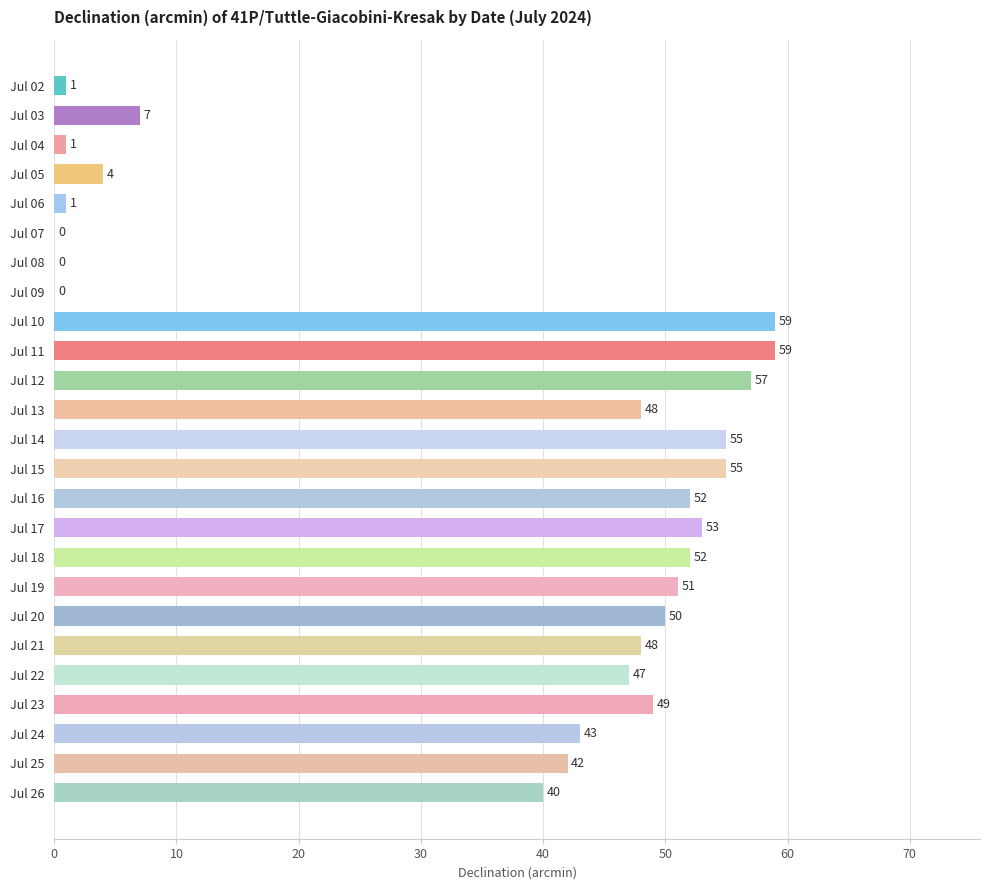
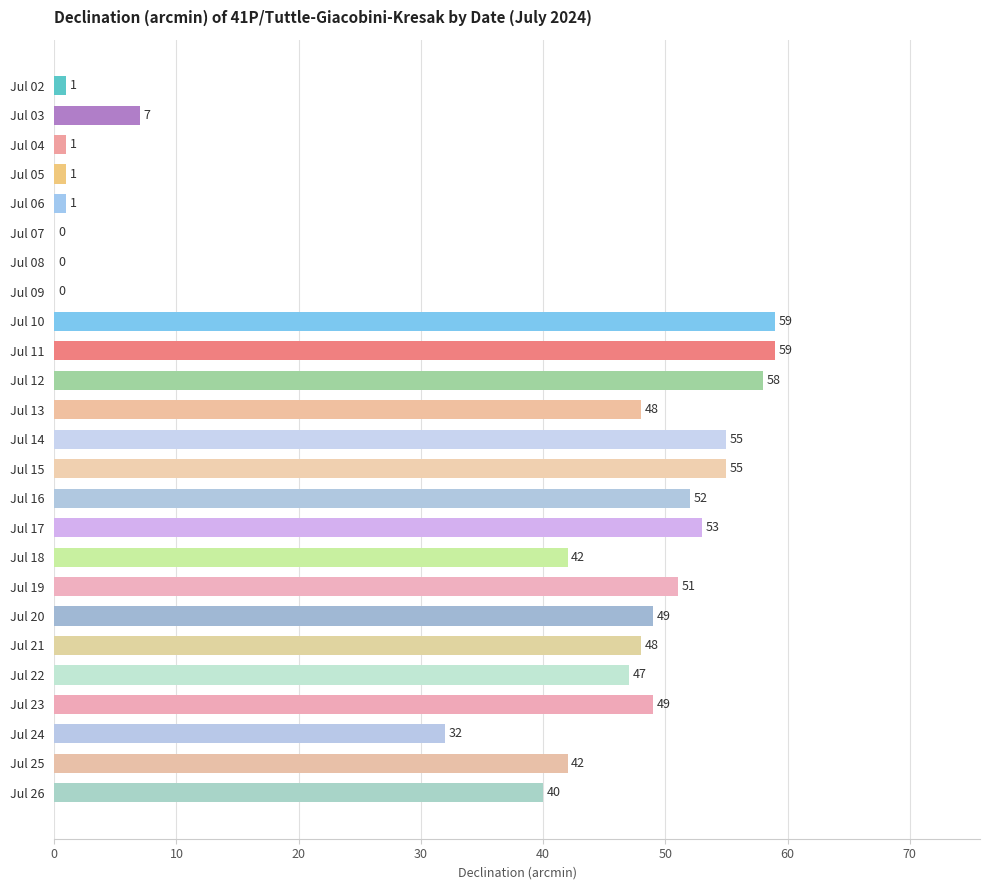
  {
    "Jul 02": 1,
    "Jul 03": 7,
    "Jul 04": 1,
-   "Jul 05": 4,
+   "Jul 05": 1,
    "Jul 06": 1,
    "Jul 07": 0,
    "Jul 08": 0,
    "Jul 09": 0,
    "Jul 10": 59,
    "Jul 11": 59,
-   "Jul 12": 57,
+   "Jul 12": 58,
    "Jul 13": 48,
    "Jul 14": 55,
    "Jul 15": 55,
    "Jul 16": 52,
    "Jul 17": 53,
-   "Jul 18": 52,
+   "Jul 18": 42,
    "Jul 19": 51,
-   "Jul 20": 50,
+   "Jul 20": 49,
    "Jul 21": 48,
    "Jul 22": 47,
    "Jul 23": 49,
-   "Jul 24": 43,
+   "Jul 24": 32,
    "Jul 25": 42,
    "Jul 26": 40
  }
